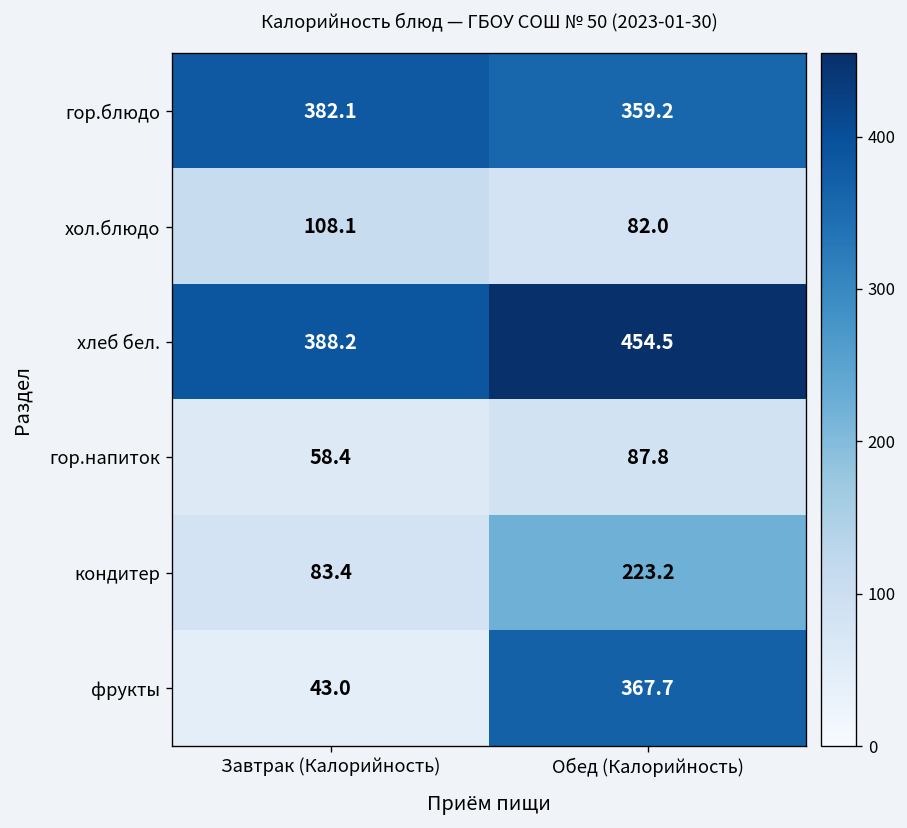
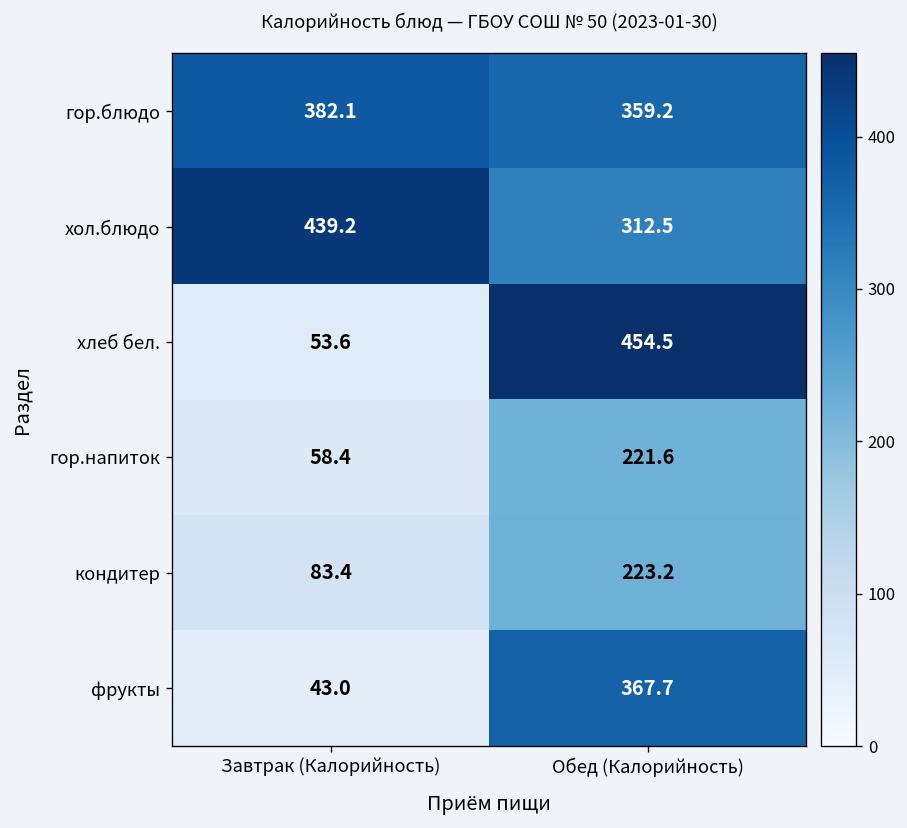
  {
    "гор.блюдо": {
      "Завтрак (Калорийность)": 382.1,
      "Обед (Калорийность)": 359.2
    },
    "хол.блюдо": {
-     "Завтрак (Калорийность)": 108.1,
-     "Обед (Калорийность)": 82.0
+     "Завтрак (Калорийность)": 439.2,
+     "Обед (Калорийность)": 312.5
    },
    "хлеб бел.": {
-     "Завтрак (Калорийность)": 388.2,
+     "Завтрак (Калорийность)": 53.6,
      "Обед (Калорийность)": 454.5
    },
    "гор.напиток": {
      "Завтрак (Калорийность)": 58.4,
-     "Обед (Калорийность)": 87.8
+     "Обед (Калорийность)": 221.6
    },
    "кондитер": {
      "Завтрак (Калорийность)": 83.4,
      "Обед (Калорийность)": 223.2
    },
    "фрукты": {
      "Завтрак (Калорийность)": 43.0,
      "Обед (Калорийность)": 367.7
    }
  }
